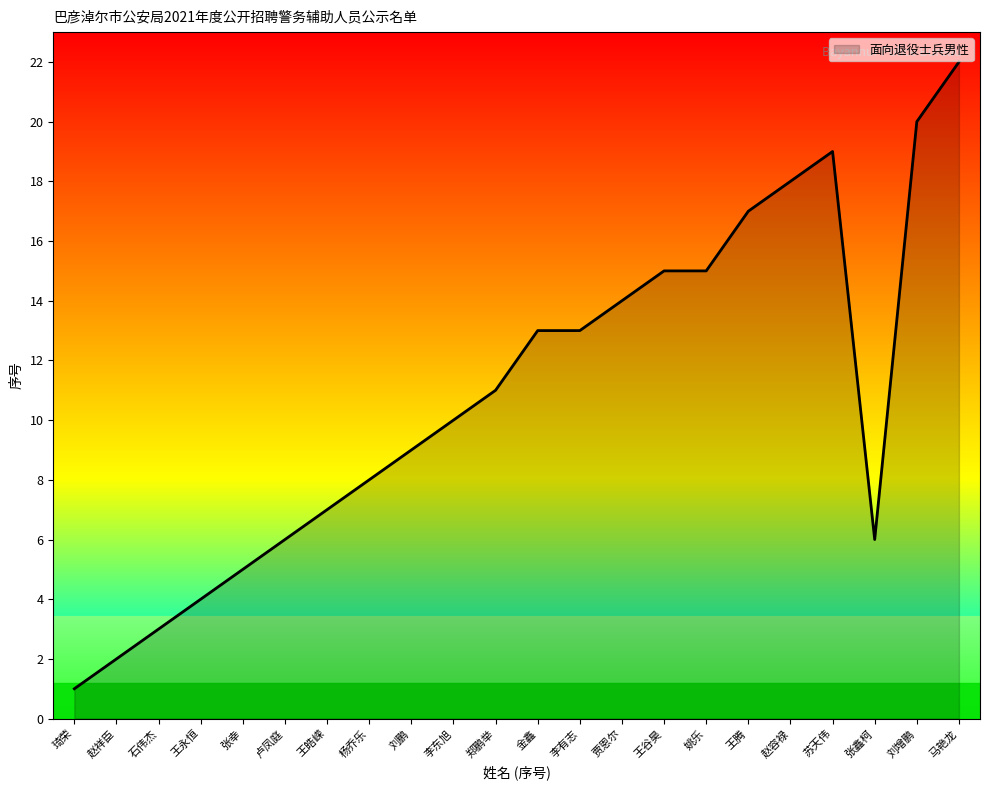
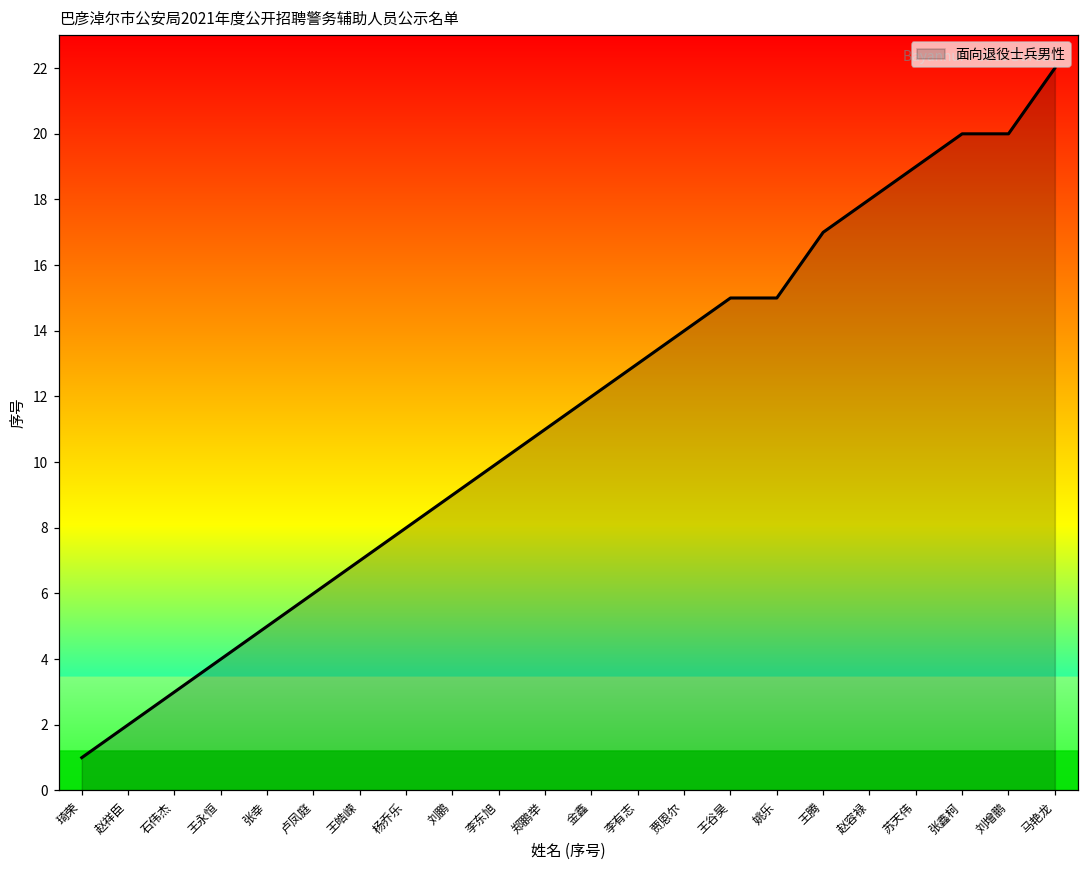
  {
    "赵祥臣": 2,
    "石伟杰": 3,
    "王永恒": 4,
    "张幸": 5,
    "卢凤庭": 6,
    "王皓嵘": 7,
    "杨乔乐": 8,
    "刘鹏": 9,
    "李东旭": 10,
    "郑鹏举": 11,
-   "金鑫": 13,
+   "金鑫": 12,
    "李有志": 13,
    "贾恩尔": 14,
    "王谷昊": 15,
    "姚乐": 15,
    "王腾": 17,
    "赵容禄": 18,
    "苏天伟": 19,
-   "张鑫柯": 6,
+   "张鑫柯": 20,
    "刘增鹏": 20,
    "马艳龙": 22
  }
